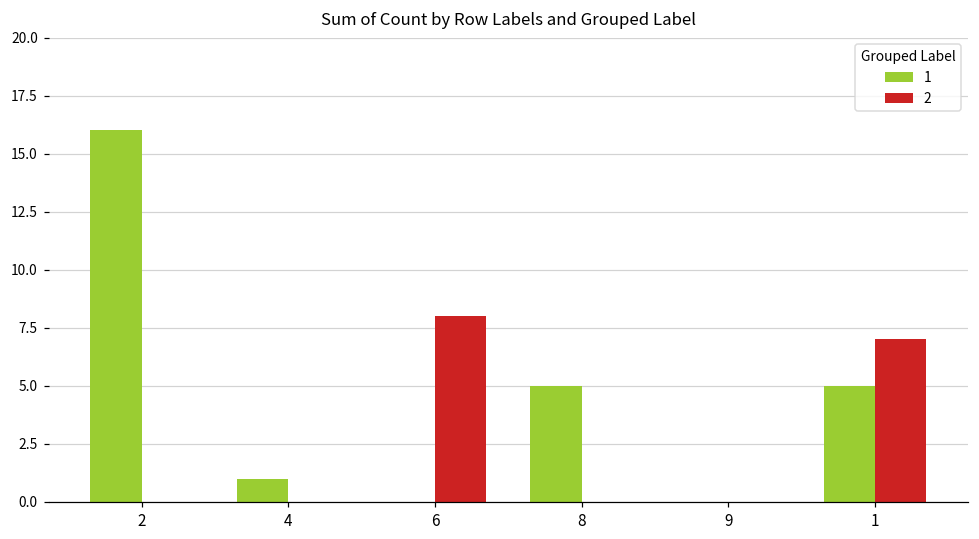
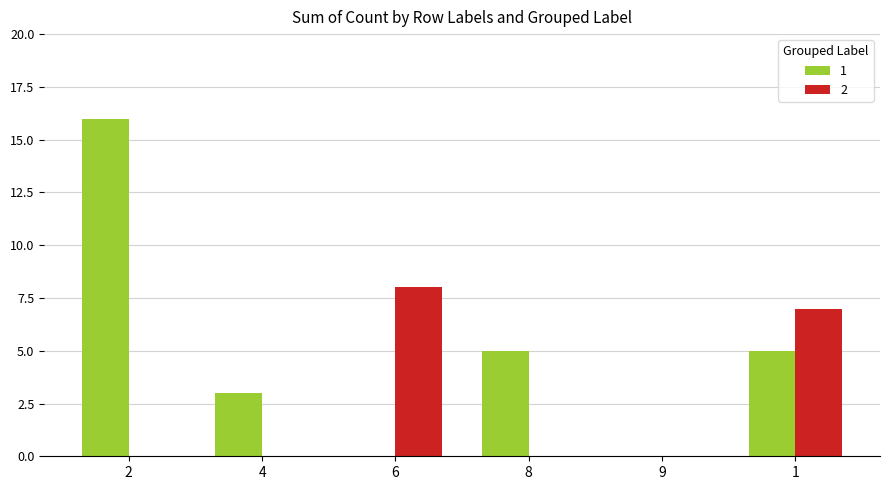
  {
    "1": {
      "2": 16,
-     "4": 1,
+     "4": 3,
      "6": 0,
      "8": 5,
      "9": 0,
      "1": 5
    },
    "2": {
      "2": 0,
      "4": 0,
      "6": 8,
      "8": 0,
      "9": 0,
      "1": 7
    }
  }
